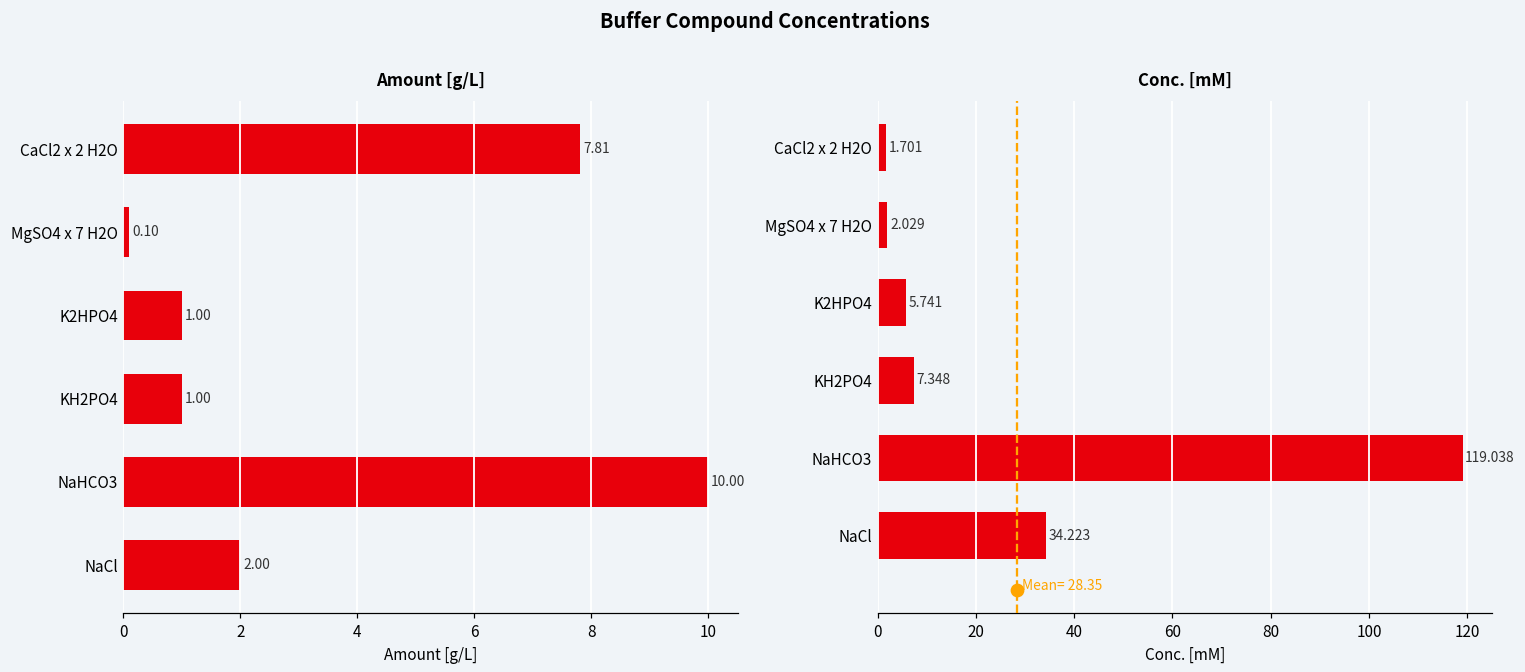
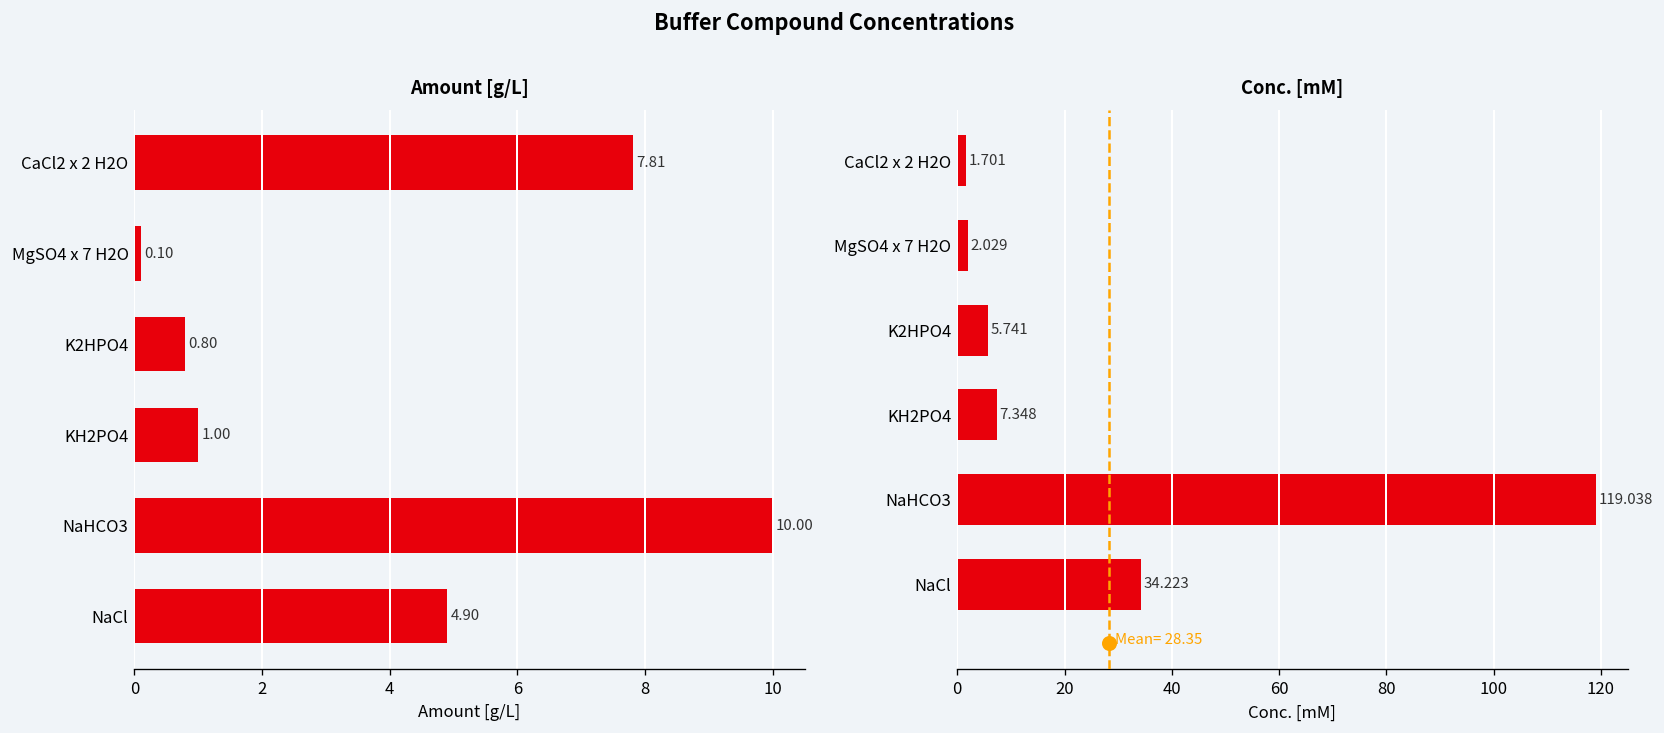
  {
    "Amount [g/L]": {
      "CaCl2 x 2 H2O": 7.81,
      "MgSO4 x 7 H2O": 0.10,
-     "K2HPO4": 1.00,
+     "K2HPO4": 0.80,
      "KH2PO4": 1.00,
      "NaHCO3": 10.00,
-     "NaCl": 2.00
+     "NaCl": 4.90
    }
  }
